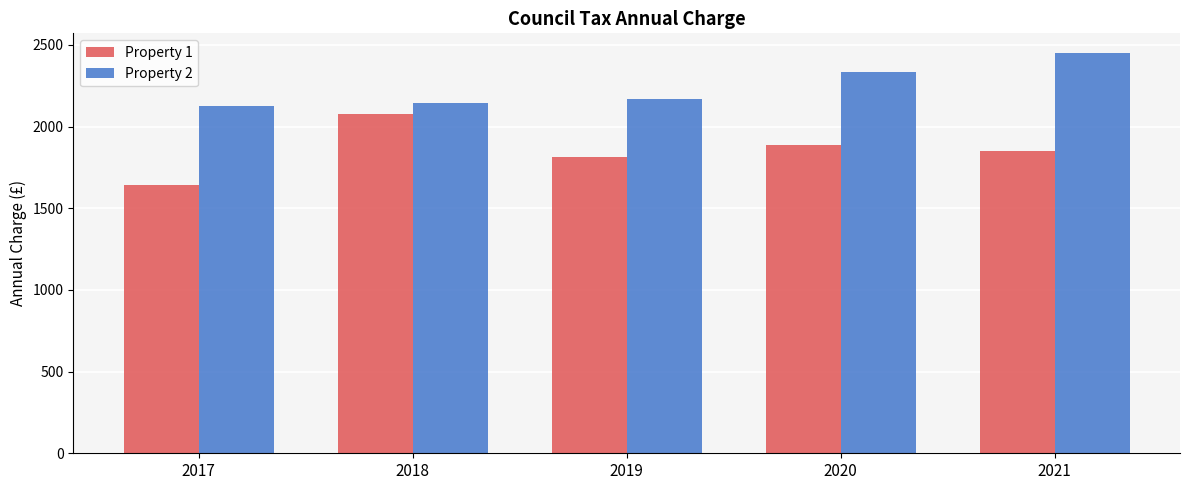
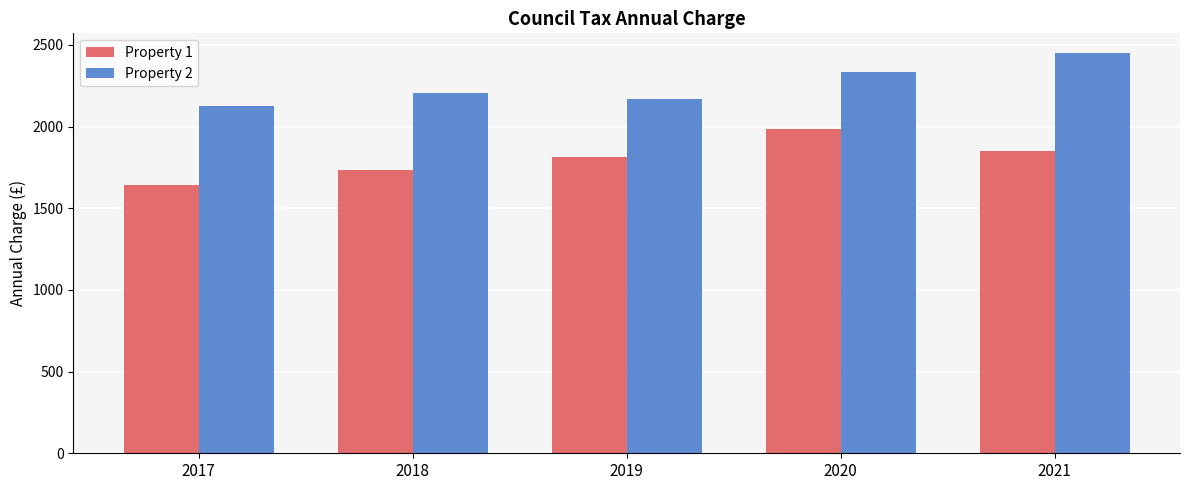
  {
    "Property 1": {
      "2017": 1640,
-     "2018": 2080,
+     "2018": 1730,
      "2019": 1810,
-     "2020": 1880,
+     "2020": 1990,
      "2021": 1850
    },
    "Property 2": {
      "2017": 2130,
-     "2018": 2140,
+     "2018": 2210,
      "2019": 2170,
      "2020": 2330,
      "2021": 2450
    }
  }
